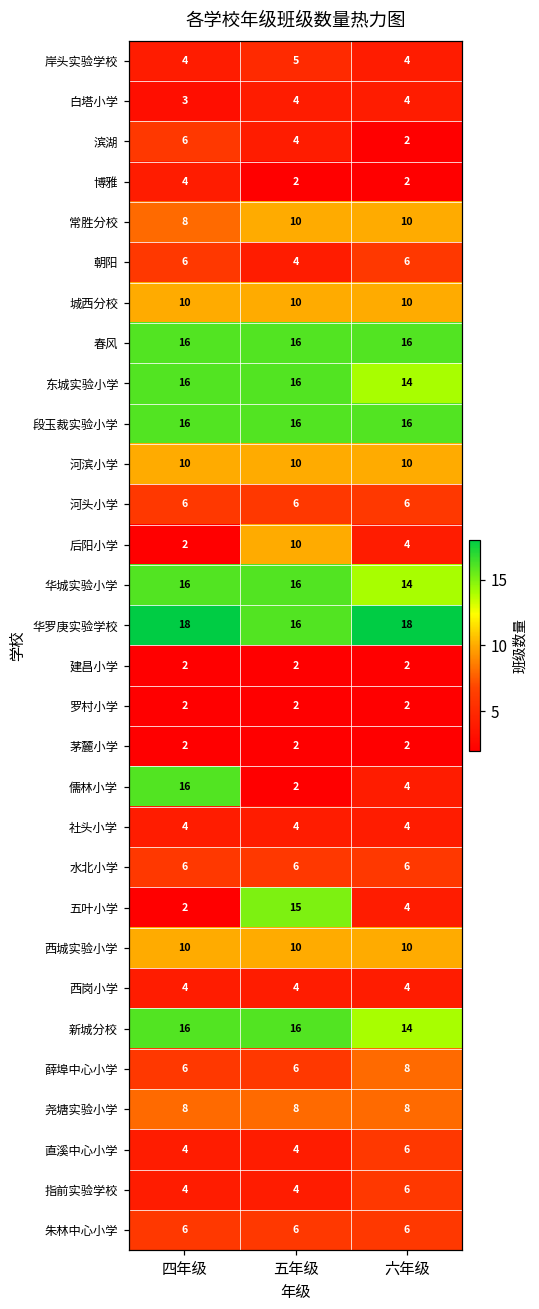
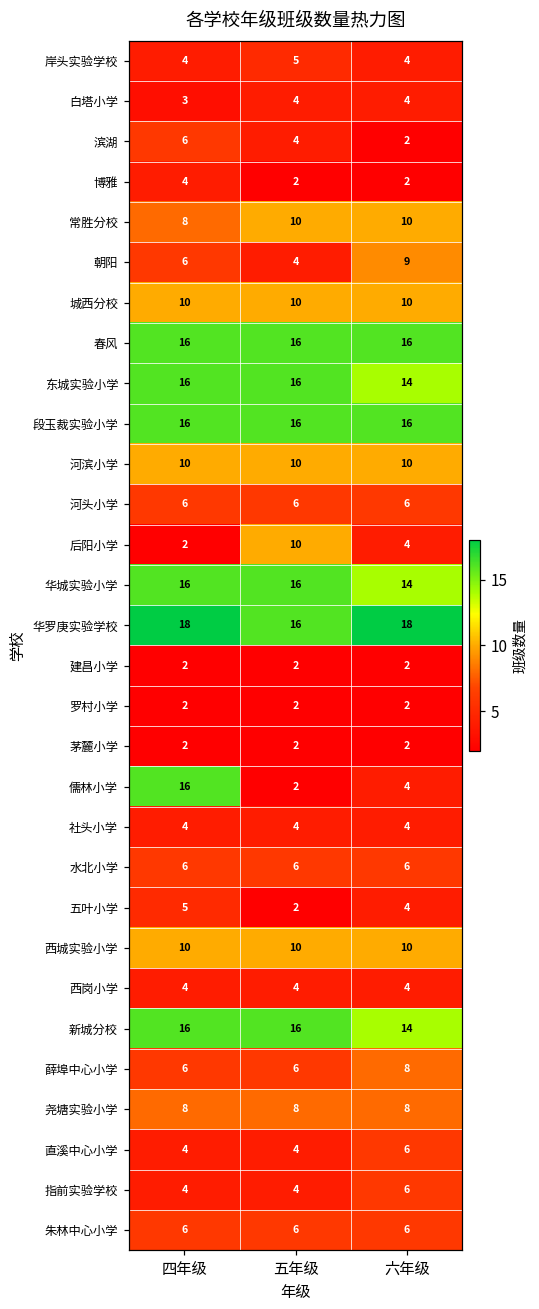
  {
    "岸头实验学校": {
      "四年级": 4,
      "五年级": 5,
      "六年级": 4
    },
    "白塔小学": {
      "四年级": 3,
      "五年级": 4,
      "六年级": 4
    },
    "滨湖": {
      "四年级": 6,
      "五年级": 4,
      "六年级": 2
    },
    "博雅": {
      "四年级": 4,
      "五年级": 2,
      "六年级": 2
    },
    "常胜分校": {
      "四年级": 8,
      "五年级": 10,
      "六年级": 10
    },
    "朝阳": {
      "四年级": 6,
      "五年级": 4,
-     "六年级": 6
+     "六年级": 9
    },
    "城西分校": {
      "四年级": 10,
      "五年级": 10,
      "六年级": 10
    },
    "春风": {
      "四年级": 16,
      "五年级": 16,
      "六年级": 16
    },
    "东城实验小学": {
      "四年级": 16,
      "五年级": 16,
      "六年级": 14
    },
    "段玉裁实验小学": {
      "四年级": 16,
      "五年级": 16,
      "六年级": 16
    },
    "河滨小学": {
      "四年级": 10,
      "五年级": 10,
      "六年级": 10
    },
    "河头小学": {
      "四年级": 6,
      "五年级": 6,
      "六年级": 6
    },
    "后阳小学": {
      "四年级": 2,
      "五年级": 10,
      "六年级": 4
    },
    "华城实验小学": {
      "四年级": 16,
      "五年级": 16,
      "六年级": 14
    },
    "华罗庚实验学校": {
      "四年级": 18,
      "五年级": 16,
      "六年级": 18
    },
    "建昌小学": {
      "四年级": 2,
      "五年级": 2,
      "六年级": 2
    },
    "罗村小学": {
      "四年级": 2,
      "五年级": 2,
      "六年级": 2
    },
    "茅麓小学": {
      "四年级": 2,
      "五年级": 2,
      "六年级": 2
    },
    "儒林小学": {
      "四年级": 16,
      "五年级": 2,
      "六年级": 4
    },
    "社头小学": {
      "四年级": 4,
      "五年级": 4,
      "六年级": 4
    },
    "水北小学": {
      "四年级": 6,
      "五年级": 6,
      "六年级": 6
    },
    "五叶小学": {
-     "四年级": 2,
-     "五年级": 15,
+     "四年级": 5,
+     "五年级": 2,
      "六年级": 4
    },
    "西城实验小学": {
      "四年级": 10,
      "五年级": 10,
      "六年级": 10
    },
    "西岗小学": {
      "四年级": 4,
      "五年级": 4,
      "六年级": 4
    },
    "新城分校": {
      "四年级": 16,
      "五年级": 16,
      "六年级": 14
    },
    "薛埠中心小学": {
      "四年级": 6,
      "五年级": 6,
      "六年级": 8
    },
    "尧塘实验小学": {
      "四年级": 8,
      "五年级": 8,
      "六年级": 8
    },
    "直溪中心小学": {
      "四年级": 4,
      "五年级": 4,
      "六年级": 6
    },
    "指前实验学校": {
      "四年级": 4,
      "五年级": 4,
      "六年级": 6
    },
    "朱林中心小学": {
      "四年级": 6,
      "五年级": 6,
      "六年级": 6
    }
  }
